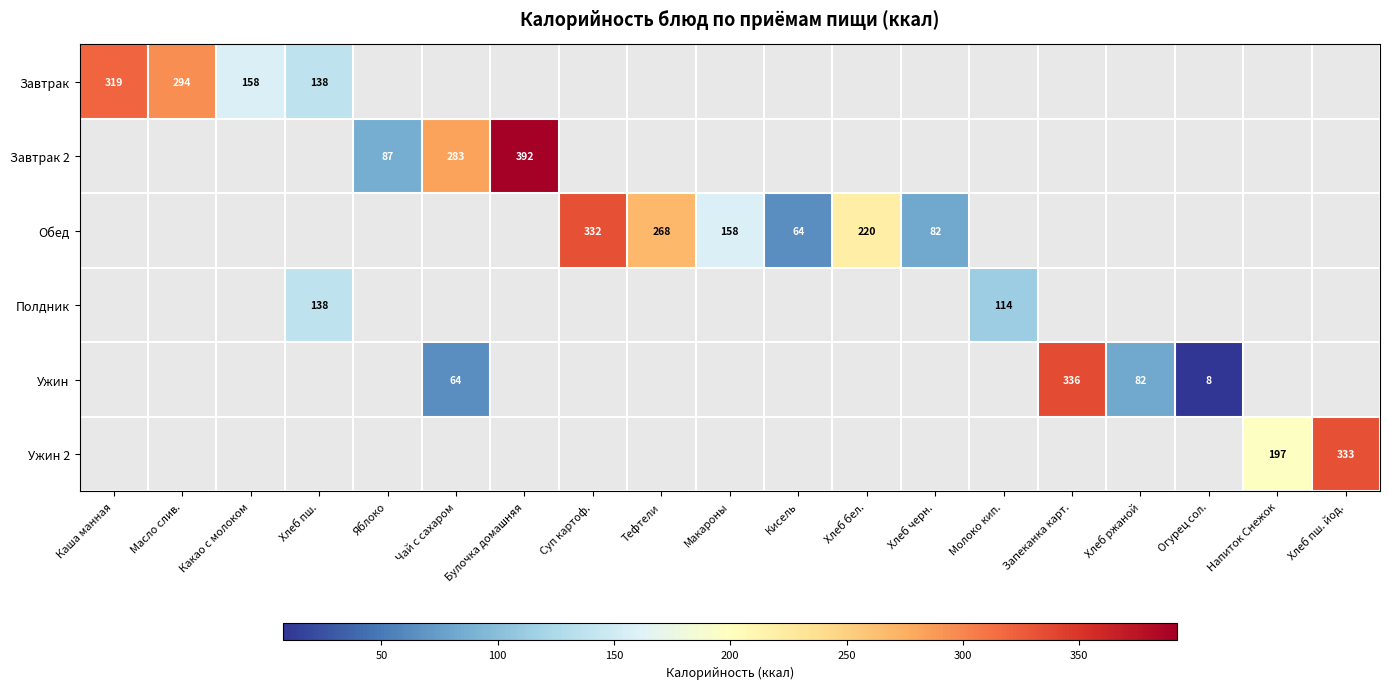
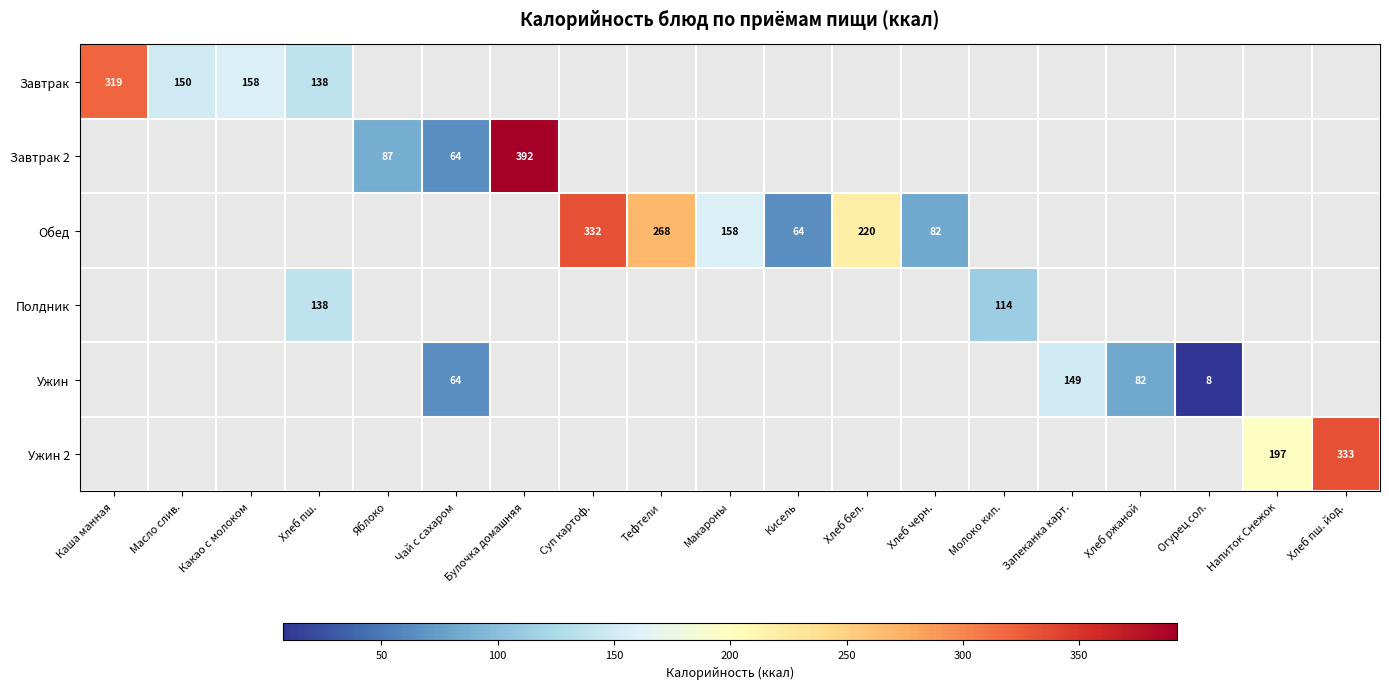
  {
    "Завтрак": {
      "Каша манная": 319,
-     "Масло слив.": 294,
+     "Масло слив.": 150,
      "Какао с молоком": 158,
      "Хлеб пш.": 138
    },
    "Завтрак 2": {
      "Яблоко": 87,
-     "Чай с сахаром": 283,
+     "Чай с сахаром": 64,
      "Булочка домашняя": 392
    },
    "Обед": {
      "Суп картоф.": 332,
      "Тефтели": 268,
      "Макароны": 158,
      "Кисель": 64,
      "Хлеб бел.": 220,
      "Хлеб черн.": 82
    },
    "Полдник": {
      "Хлеб пш.": 138,
      "Молоко кип.": 114
    },
    "Ужин": {
      "Чай с сахаром": 64,
-     "Запеканка карт.": 336,
+     "Запеканка карт.": 149,
      "Хлеб ржаной": 82,
      "Огурец сол.": 8
    },
    "Ужин 2": {
      "Напиток Снежок": 197,
      "Хлеб пш. йод.": 333
    }
  }
